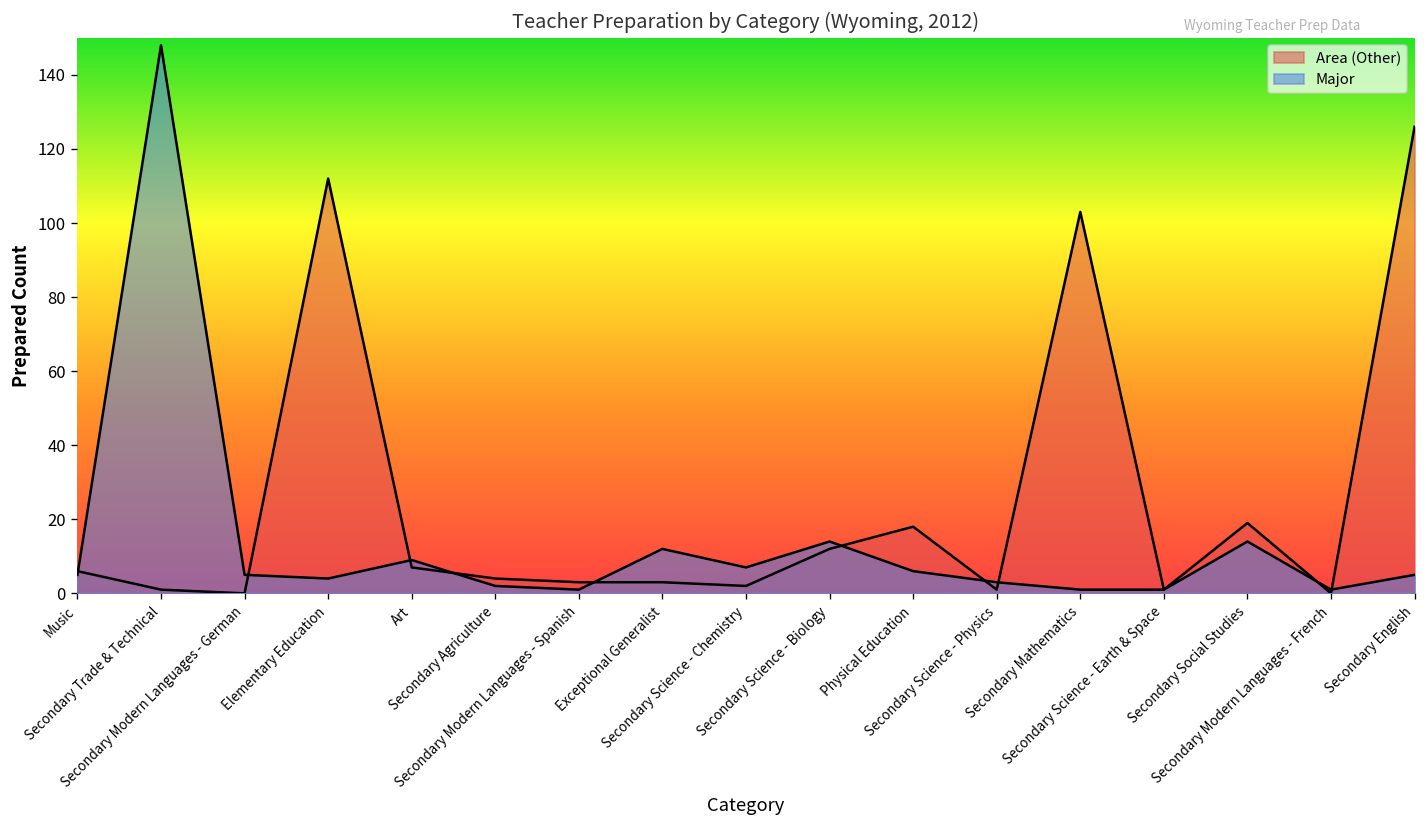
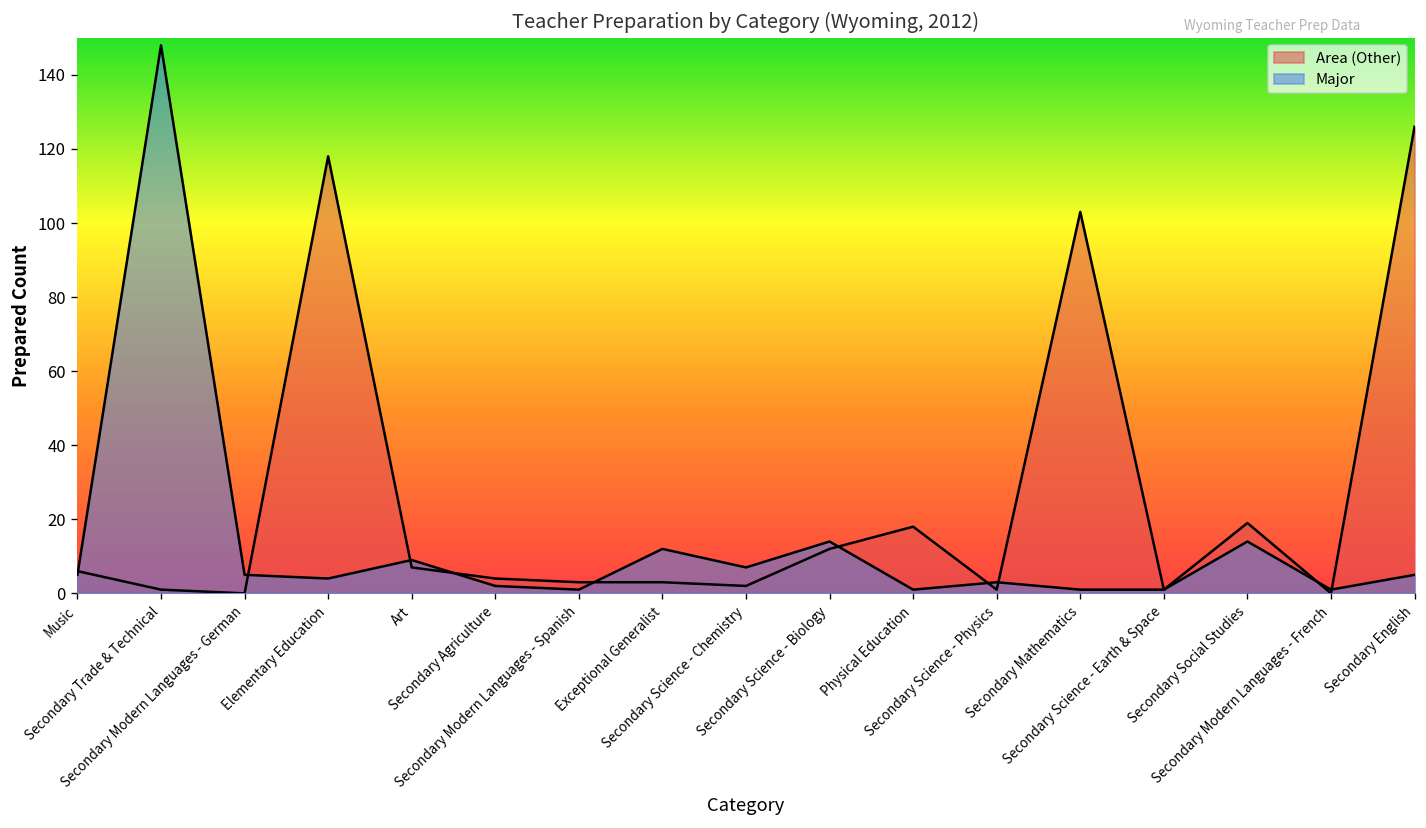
  {
    "Area (Other)": {
      "Music": 6,
      "Secondary Trade & Technical": 1,
      "Secondary Modern Languages - German": 0,
-     "Elementary Education": 112,
+     "Elementary Education": 118,
      "Art": 7,
      "Secondary Agriculture": 4,
      "Secondary Modern Languages - Spanish": 3,
      "Exceptional Generalist": 3,
      "Secondary Science - Chemistry": 2,
      "Secondary Science - Biology": 12,
      "Physical Education": 18,
      "Secondary Science - Physics": 1,
      "Secondary Mathematics": 103,
      "Secondary Social Studies": 19,
      "Secondary Modern Languages - French": 0,
      "Secondary English": 126
    },
    "Major": {
      "Music": 5,
      "Secondary Trade & Technical": 148,
      "Secondary Modern Languages - German": 5,
      "Elementary Education": 4,
      "Art": 9,
      "Secondary Agriculture": 2,
      "Secondary Modern Languages - Spanish": 1,
      "Exceptional Generalist": 12,
      "Secondary Science - Chemistry": 7,
      "Secondary Science - Biology": 14,
-     "Physical Education": 6,
+     "Physical Education": 1,
      "Secondary Science - Physics": 3,
      "Secondary Mathematics": 1,
      "Secondary Social Studies": 14,
      "Secondary Modern Languages - French": 1,
      "Secondary English": 5
    }
  }
